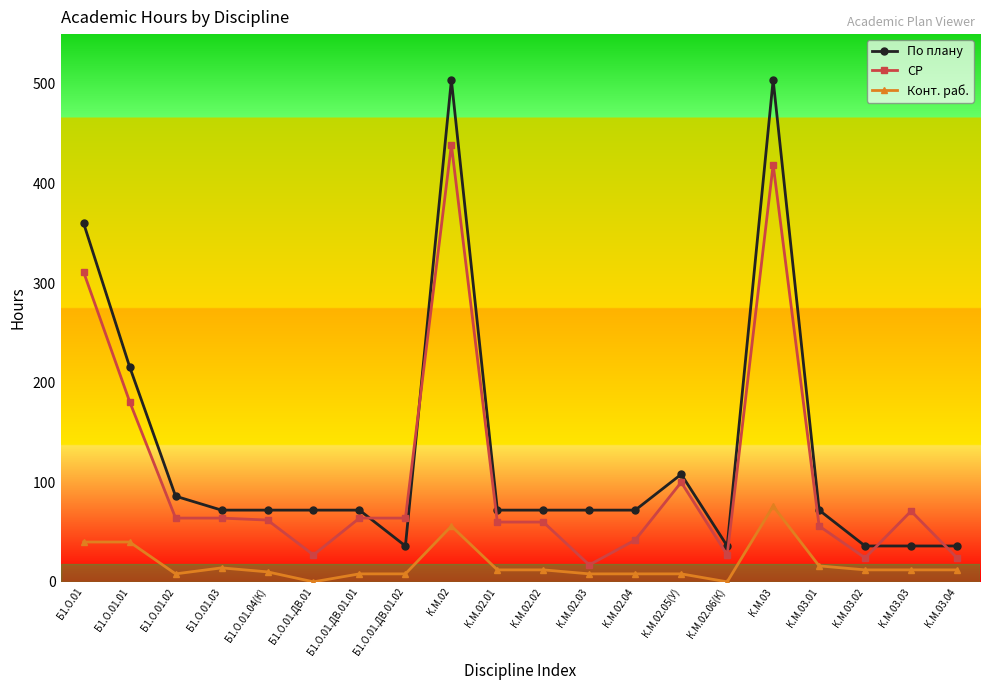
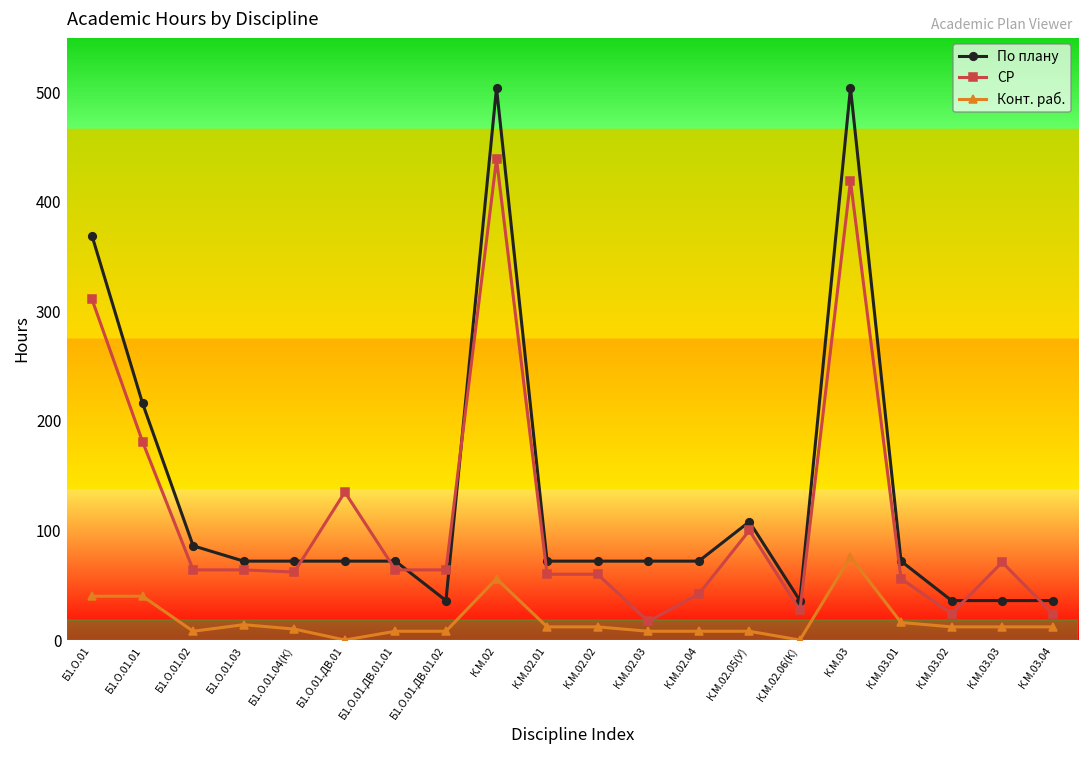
  {
    "По плану": {
-     "Б1.О.01": 360,
+     "Б1.О.01": 370,
      "Б1.О.01.01": 220,
      "Б1.О.01.02": 90,
      "Б1.О.01.03": 70,
      "Б1.О.01.04(К)": 70,
      "Б1.О.01.ДВ.01": 70,
      "Б1.О.01.ДВ.01.01": 70,
      "Б1.О.01.ДВ.01.02": 40,
      "К.М.02": 500,
      "К.М.02.01": 70,
      "К.М.02.02": 70,
      "К.М.02.03": 70,
      "К.М.02.04": 70,
      "К.М.02.05(У)": 110,
      "К.М.02.06(К)": 40,
      "К.М.03": 500,
      "К.М.03.01": 70,
      "К.М.03.02": 40,
      "К.М.03.03": 40,
      "К.М.03.04": 40
    },
    "СР": {
      "Б1.О.01": 310,
      "Б1.О.01.01": 180,
      "Б1.О.01.02": 60,
      "Б1.О.01.03": 60,
      "Б1.О.01.04(К)": 60,
-     "Б1.О.01.ДВ.01": 30,
+     "Б1.О.01.ДВ.01": 140,
      "Б1.О.01.ДВ.01.01": 60,
      "Б1.О.01.ДВ.01.02": 60,
      "К.М.02": 440,
      "К.М.02.01": 60,
      "К.М.02.02": 60,
      "К.М.02.03": 20,
      "К.М.02.04": 40,
      "К.М.02.05(У)": 100,
      "К.М.02.06(К)": 30,
      "К.М.03": 420,
      "К.М.03.01": 60,
      "К.М.03.02": 20,
      "К.М.03.03": 70,
      "К.М.03.04": 20
    },
    "Конт. раб.": {
      "Б1.О.01": 40,
      "Б1.О.01.01": 40,
      "Б1.О.01.02": 10,
      "Б1.О.01.03": 10,
      "Б1.О.01.04(К)": 10,
      "Б1.О.01.ДВ.01": 0,
      "Б1.О.01.ДВ.01.01": 10,
      "Б1.О.01.ДВ.01.02": 10,
      "К.М.02": 60,
      "К.М.02.01": 10,
      "К.М.02.02": 10,
      "К.М.02.03": 10,
      "К.М.02.04": 10,
      "К.М.02.05(У)": 10,
      "К.М.02.06(К)": 0,
      "К.М.03": 80,
      "К.М.03.01": 20,
      "К.М.03.02": 10,
      "К.М.03.03": 10,
      "К.М.03.04": 10
    }
  }
